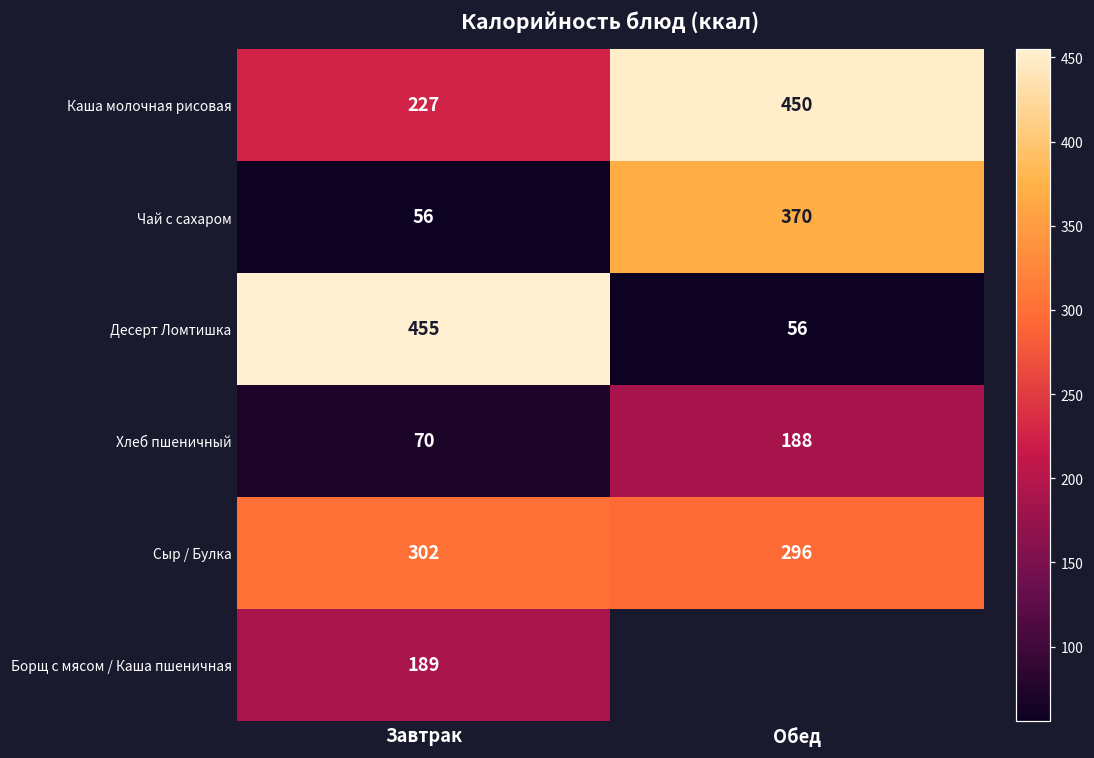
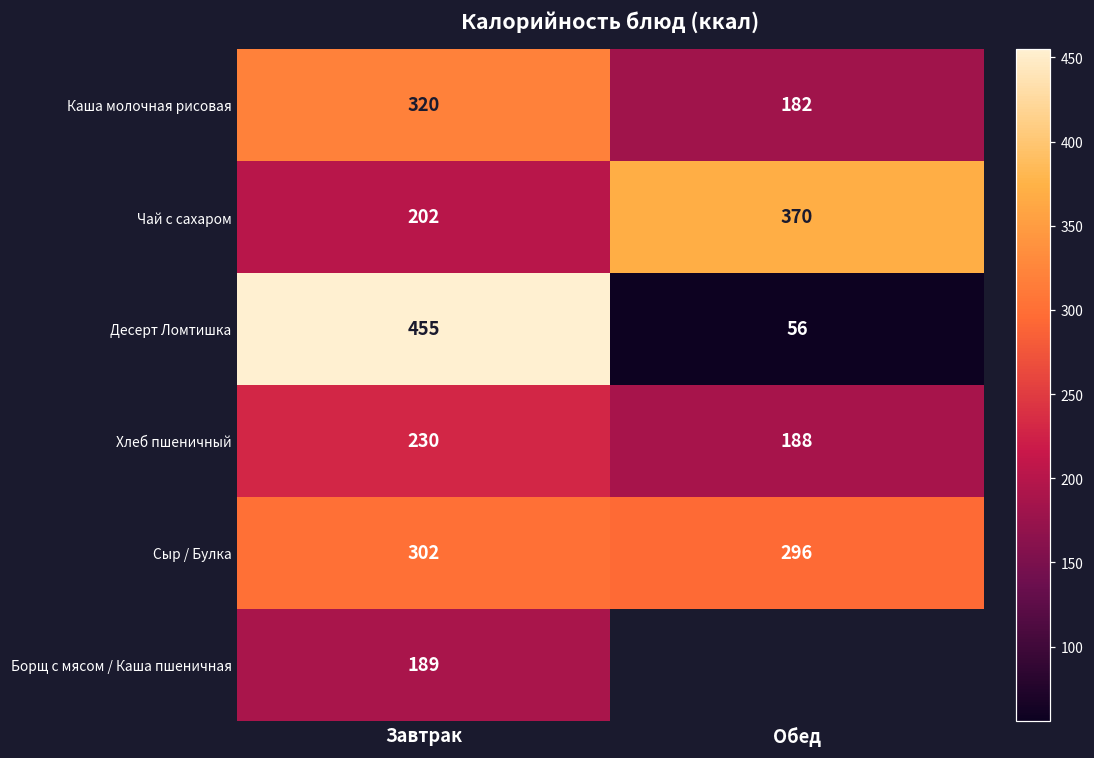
  {
    "Каша молочная рисовая": {
-     "Завтрак": 227,
-     "Обед": 450
+     "Завтрак": 320,
+     "Обед": 182
    },
    "Чай с сахаром": {
-     "Завтрак": 56,
+     "Завтрак": 202,
      "Обед": 370
    },
    "Десерт Ломтишка": {
      "Завтрак": 455,
      "Обед": 56
    },
    "Хлеб пшеничный": {
-     "Завтрак": 70,
+     "Завтрак": 230,
      "Обед": 188
    },
    "Сыр / Булка": {
      "Завтрак": 302,
      "Обед": 296
    },
    "Борщ с мясом / Каша пшеничная": {
      "Завтрак": 189
    }
  }
